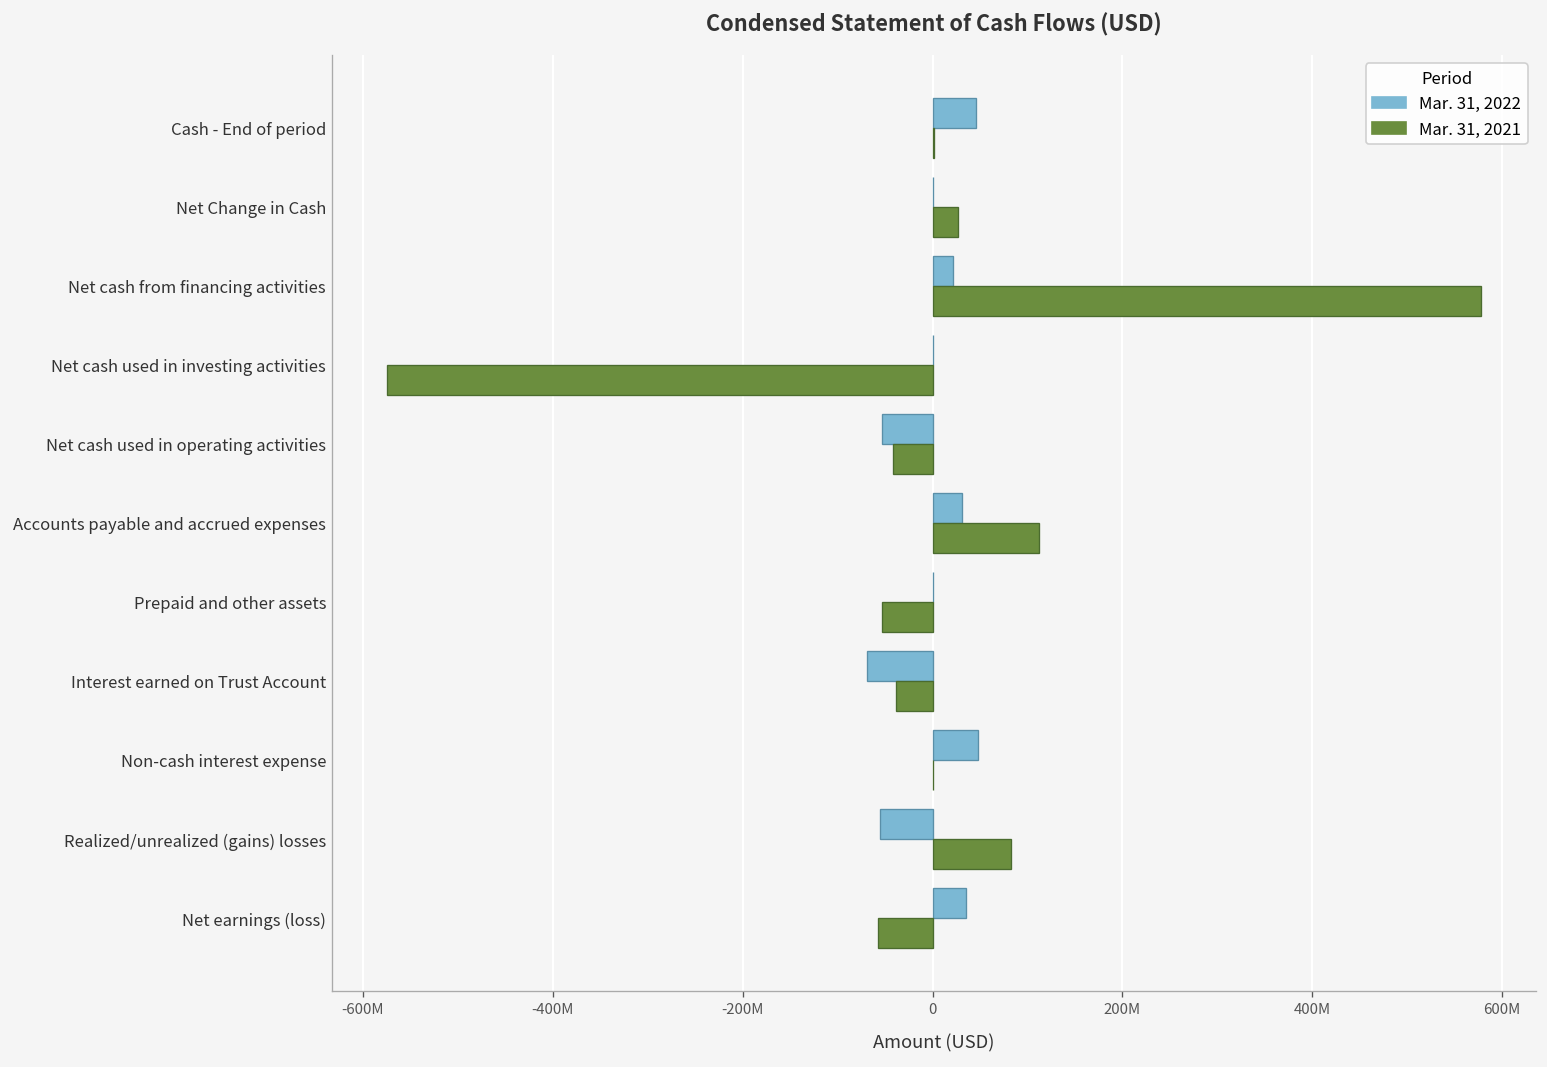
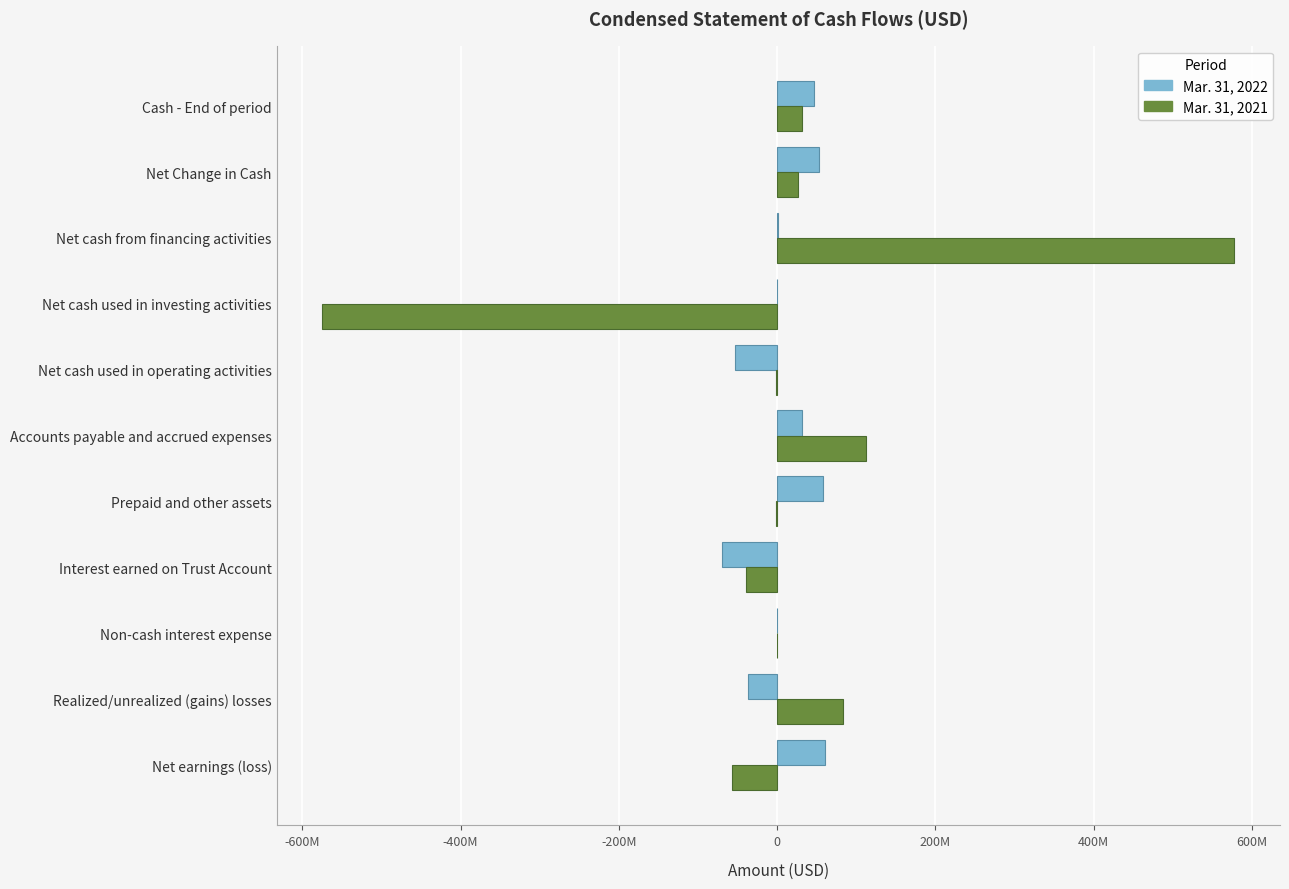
  {
    "Mar. 31, 2022": {
      "Cash - End of period": 50000000,
-     "Net Change in Cash": 0,
-     "Net cash from financing activities": 20000000,
+     "Net Change in Cash": 50000000,
+     "Net cash from financing activities": 0,
      "Net cash used in investing activities": 0,
      "Net cash used in operating activities": -50000000,
      "Accounts payable and accrued expenses": 30000000,
-     "Prepaid and other assets": 0,
+     "Prepaid and other assets": 60000000,
      "Interest earned on Trust Account": -70000000,
-     "Non-cash interest expense": 50000000,
-     "Realized/unrealized (gains) losses": -60000000,
-     "Net earnings (loss)": 40000000
+     "Non-cash interest expense": 0,
+     "Realized/unrealized (gains) losses": -40000000,
+     "Net earnings (loss)": 60000000
    },
    "Mar. 31, 2021": {
-     "Cash - End of period": 0,
+     "Cash - End of period": 30000000,
      "Net Change in Cash": 30000000,
      "Net cash from financing activities": 580000000,
      "Net cash used in investing activities": -580000000,
-     "Net cash used in operating activities": -40000000,
+     "Net cash used in operating activities": 0,
      "Accounts payable and accrued expenses": 110000000,
-     "Prepaid and other assets": -50000000,
+     "Prepaid and other assets": 0,
      "Interest earned on Trust Account": -40000000,
      "Non-cash interest expense": 0,
      "Realized/unrealized (gains) losses": 80000000,
      "Net earnings (loss)": -60000000
    }
  }
